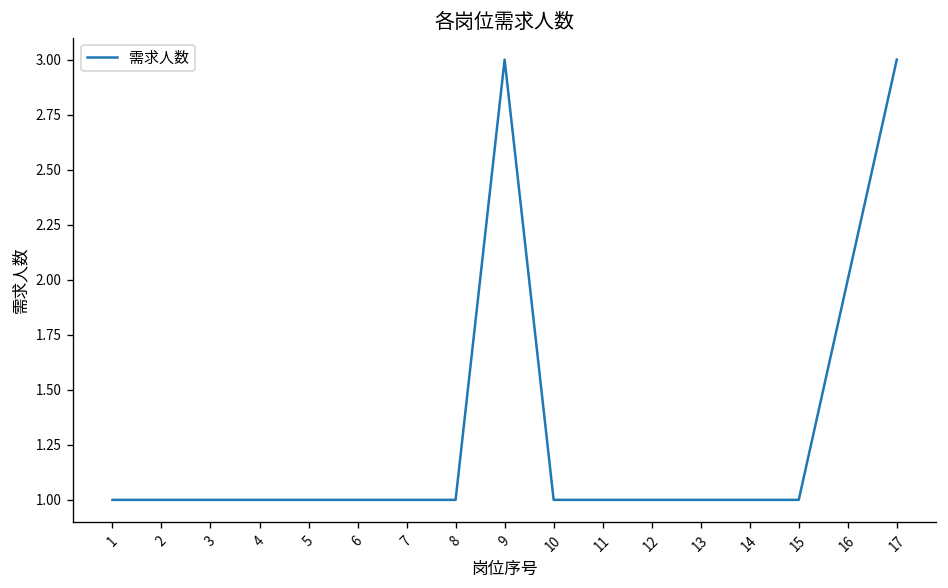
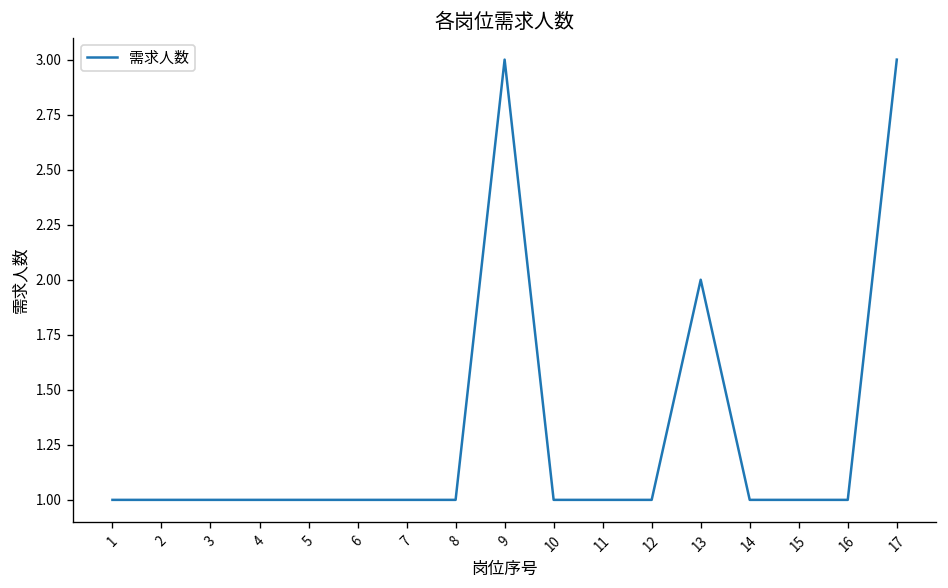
  {
    "1": 1,
    "2": 1,
    "3": 1,
    "4": 1,
    "5": 1,
    "6": 1,
    "7": 1,
    "8": 1,
    "9": 3,
    "10": 1,
    "11": 1,
    "12": 1,
-   "13": 1,
+   "13": 2,
    "14": 1,
    "15": 1,
-   "16": 2,
+   "16": 1,
    "17": 3
  }
